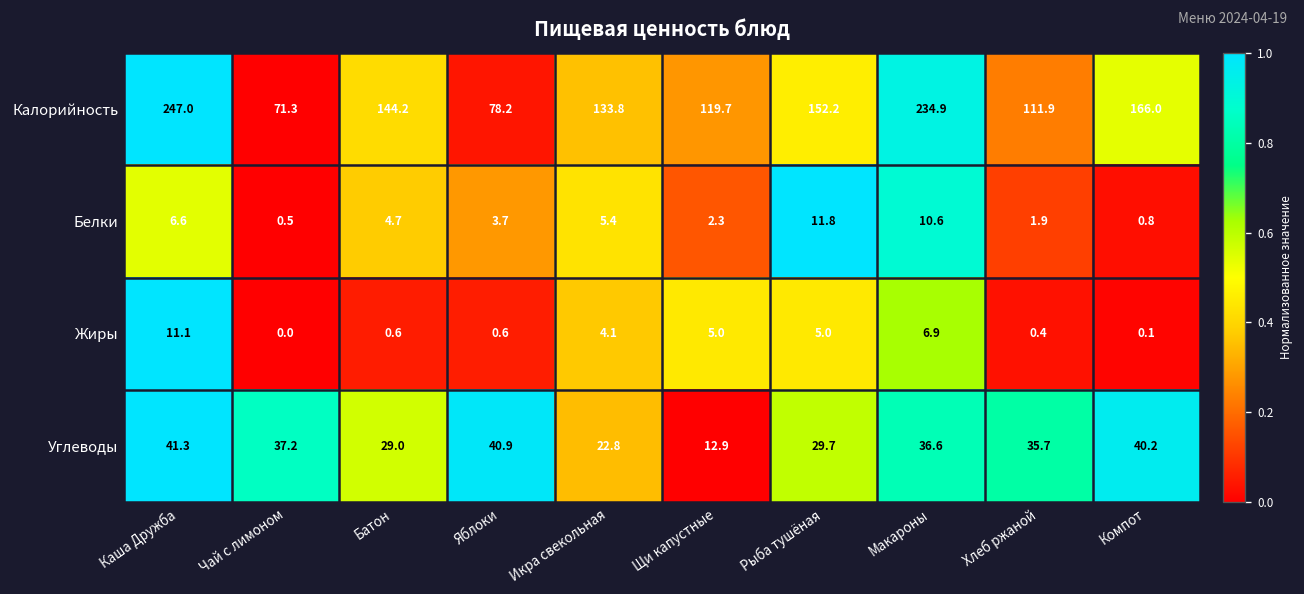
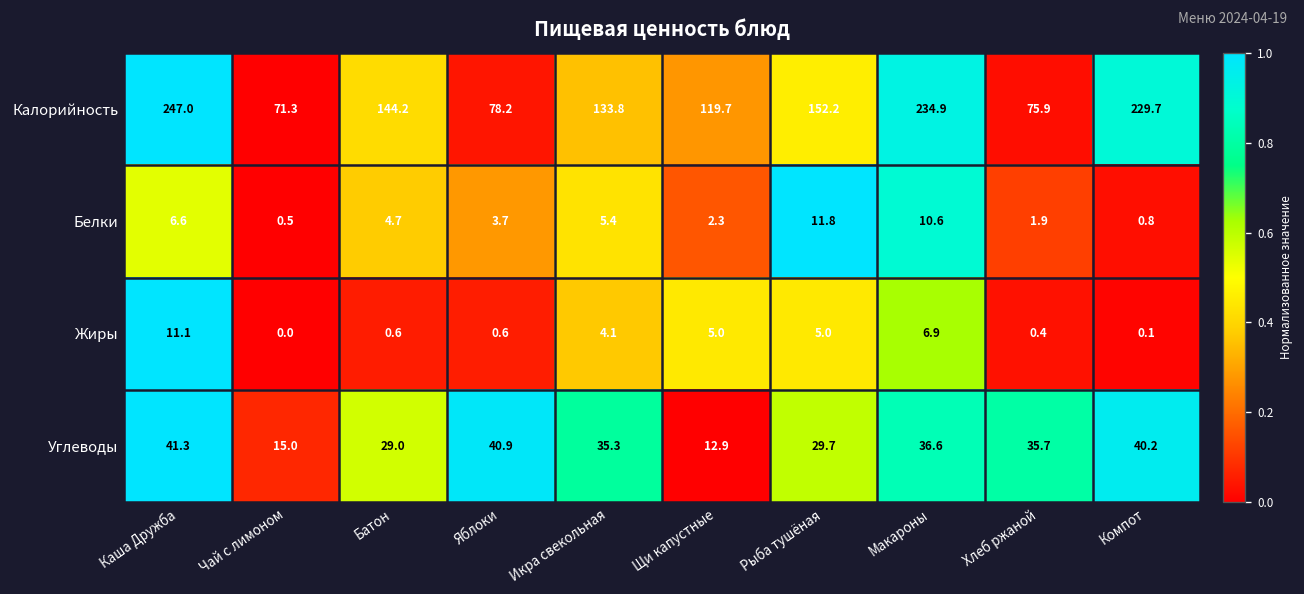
  {
    "Калорийность": {
      "Каша Дружба": 247.0,
      "Чай с лимоном": 71.3,
      "Батон": 144.2,
      "Яблоки": 78.2,
      "Икра свекольная": 133.8,
      "Щи капустные": 119.7,
      "Рыба тушёная": 152.2,
      "Макароны": 234.9,
-     "Хлеб ржаной": 111.9,
-     "Компот": 166.0
+     "Хлеб ржаной": 75.9,
+     "Компот": 229.7
    },
    "Белки": {
      "Каша Дружба": 6.6,
      "Чай с лимоном": 0.5,
      "Батон": 4.7,
      "Яблоки": 3.7,
      "Икра свекольная": 5.4,
      "Щи капустные": 2.3,
      "Рыба тушёная": 11.8,
      "Макароны": 10.6,
      "Хлеб ржаной": 1.9,
      "Компот": 0.8
    },
    "Жиры": {
      "Каша Дружба": 11.1,
      "Чай с лимоном": 0.0,
      "Батон": 0.6,
      "Яблоки": 0.6,
      "Икра свекольная": 4.1,
      "Щи капустные": 5.0,
      "Рыба тушёная": 5.0,
      "Макароны": 6.9,
      "Хлеб ржаной": 0.4,
      "Компот": 0.1
    },
    "Углеводы": {
      "Каша Дружба": 41.3,
-     "Чай с лимоном": 37.2,
+     "Чай с лимоном": 15.0,
      "Батон": 29.0,
      "Яблоки": 40.9,
-     "Икра свекольная": 22.8,
+     "Икра свекольная": 35.3,
      "Щи капустные": 12.9,
      "Рыба тушёная": 29.7,
      "Макароны": 36.6,
      "Хлеб ржаной": 35.7,
      "Компот": 40.2
    }
  }
